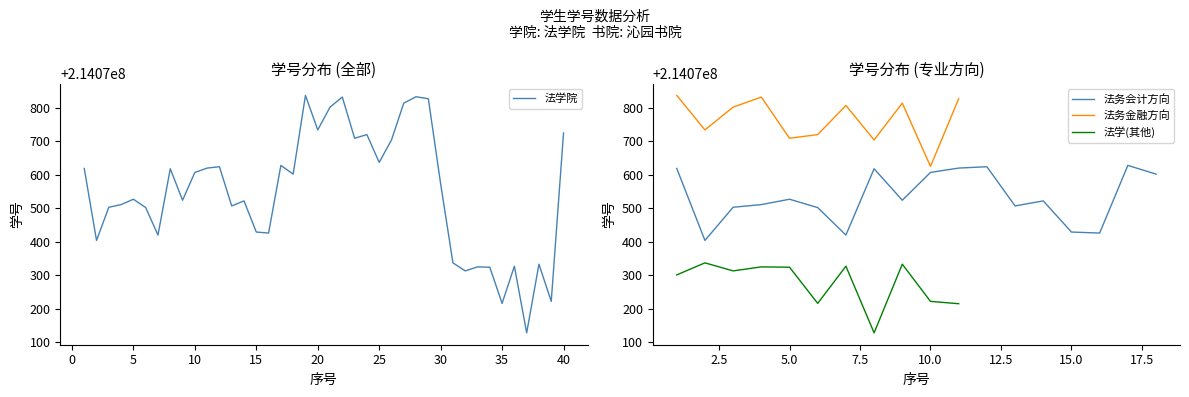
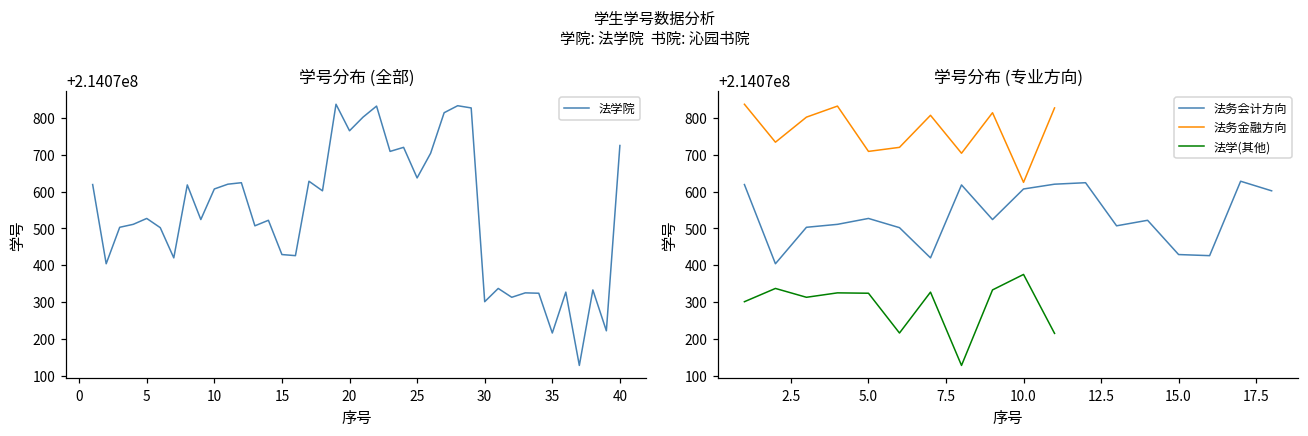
  {
    "学号分布 (全部)": {
      "5": 214070530,
      "10": 214070610,
      "15": 214070430,
-     "20": 214070730,
+     "20": 214070770,
      "25": 214070640,
-     "30": 214070570,
+     "30": 214070300,
      "35": 214070220,
      "40": 214070730
    },
    "学号分布 (专业方向)": {
      "法务会计方向": {
        "5.0": 214070530,
        "10.0": 214070610,
        "15.0": 214070430
      },
      "法务金融方向": {
        "5.0": 214070710,
        "10.0": 214070630
      },
      "法学(其他)": {
        "5.0": 214070320,
-       "10.0": 214070220
+       "10.0": 214070380
      }
    }
  }
